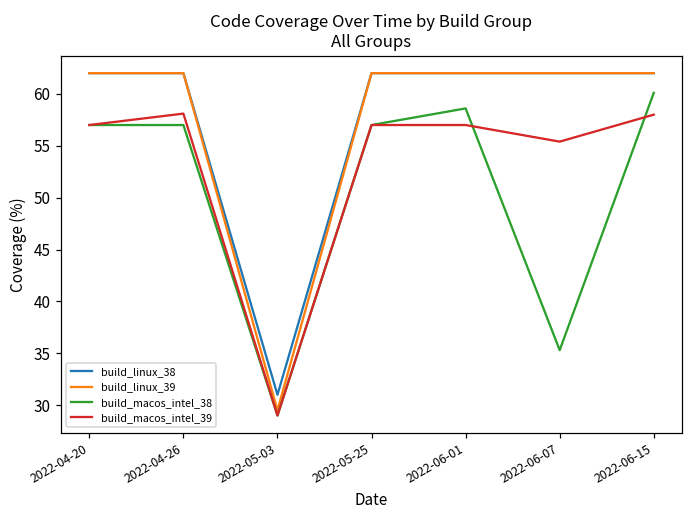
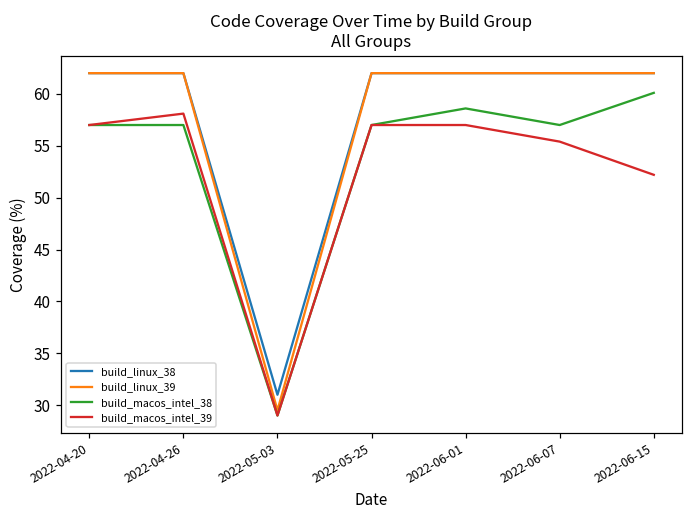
  {
    "build_linux_38": {
      "2022-05-03": 31
    },
    "build_linux_39": {
      "2022-05-03": 30
    },
    "build_macos_intel_38": {
      "2022-04-26": 57,
      "2022-06-01": 59,
-     "2022-06-07": 35,
+     "2022-06-07": 57,
      "2022-06-15": 60
    },
    "build_macos_intel_39": {
      "2022-04-26": 58,
      "2022-06-01": 57,
      "2022-06-07": 55,
-     "2022-06-15": 58
+     "2022-06-15": 52
    }
  }
